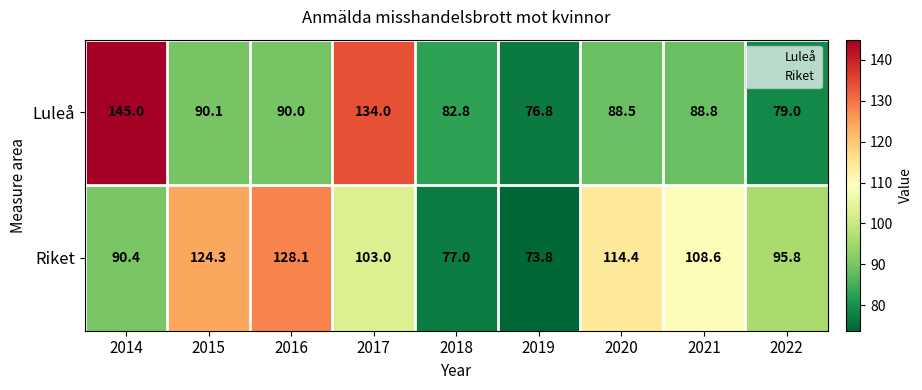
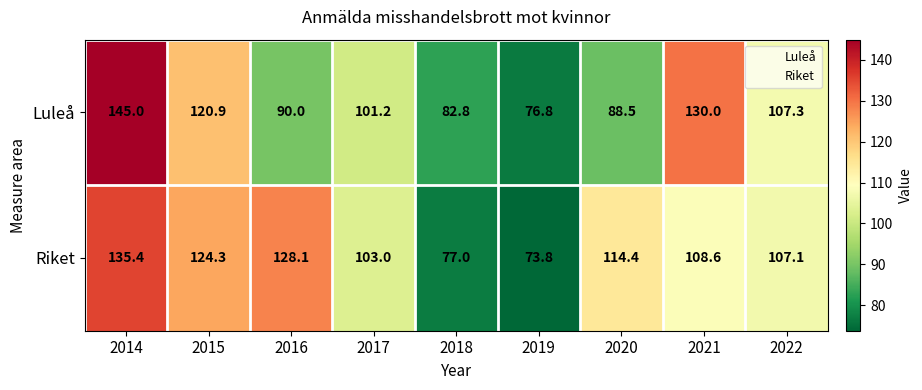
  {
    "Luleå": {
      "2014": 145.0,
-     "2015": 90.1,
+     "2015": 120.9,
      "2016": 90.0,
-     "2017": 134.0,
+     "2017": 101.2,
      "2018": 82.8,
      "2019": 76.8,
      "2020": 88.5,
-     "2021": 88.8,
-     "2022": 79.0
+     "2021": 130.0,
+     "2022": 107.3
    },
    "Riket": {
-     "2014": 90.4,
+     "2014": 135.4,
      "2015": 124.3,
      "2016": 128.1,
      "2017": 103.0,
      "2018": 77.0,
      "2019": 73.8,
      "2020": 114.4,
      "2021": 108.6,
-     "2022": 95.8
+     "2022": 107.1
    }
  }
